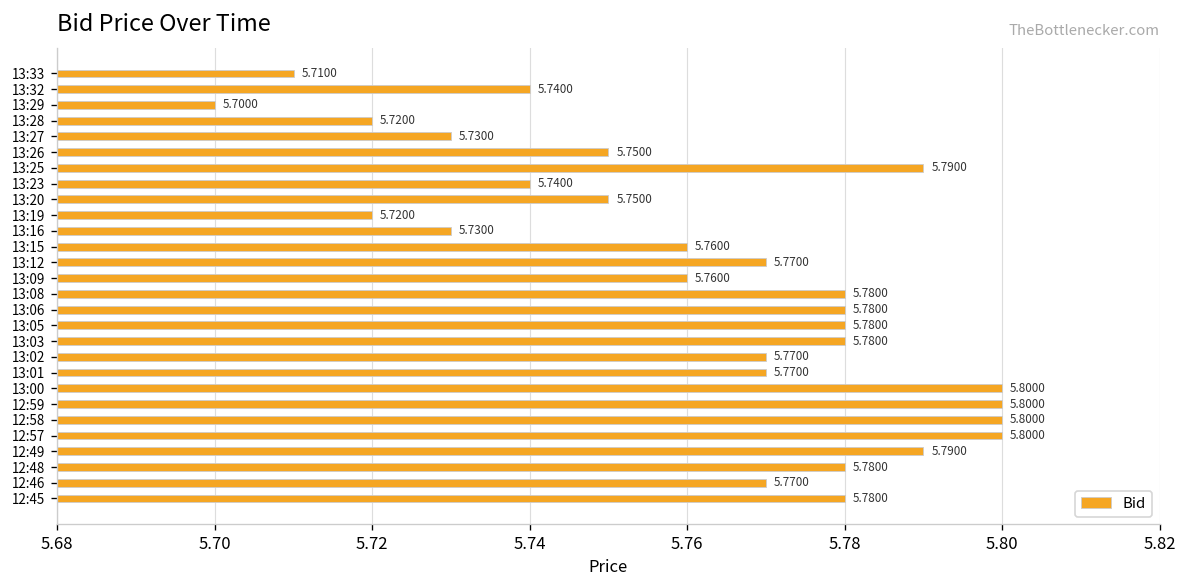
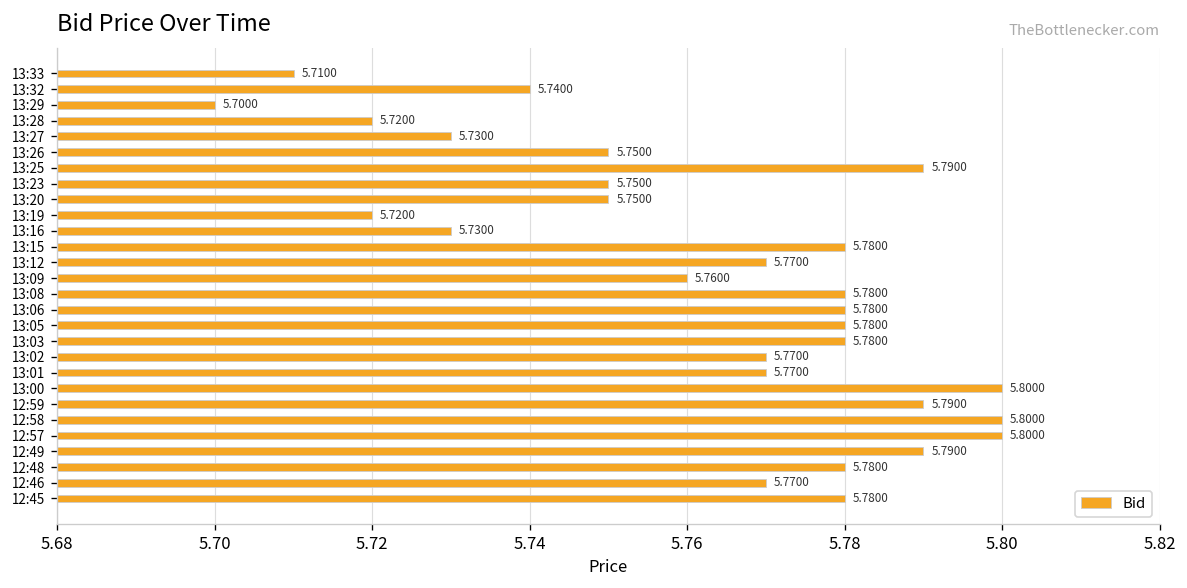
  {
    "13:33": 5.7100,
    "13:32": 5.7400,
    "13:29": 5.7000,
    "13:28": 5.7200,
    "13:27": 5.7300,
    "13:26": 5.7500,
    "13:25": 5.7900,
-   "13:23": 5.7400,
+   "13:23": 5.7500,
    "13:20": 5.7500,
    "13:19": 5.7200,
    "13:16": 5.7300,
-   "13:15": 5.7600,
+   "13:15": 5.7800,
    "13:12": 5.7700,
    "13:09": 5.7600,
    "13:08": 5.7800,
    "13:06": 5.7800,
    "13:05": 5.7800,
    "13:03": 5.7800,
    "13:02": 5.7700,
    "13:01": 5.7700,
    "13:00": 5.8000,
-   "12:59": 5.8000,
+   "12:59": 5.7900,
    "12:58": 5.8000,
    "12:57": 5.8000,
    "12:49": 5.7900,
    "12:48": 5.7800,
    "12:46": 5.7700,
    "12:45": 5.7800
  }
